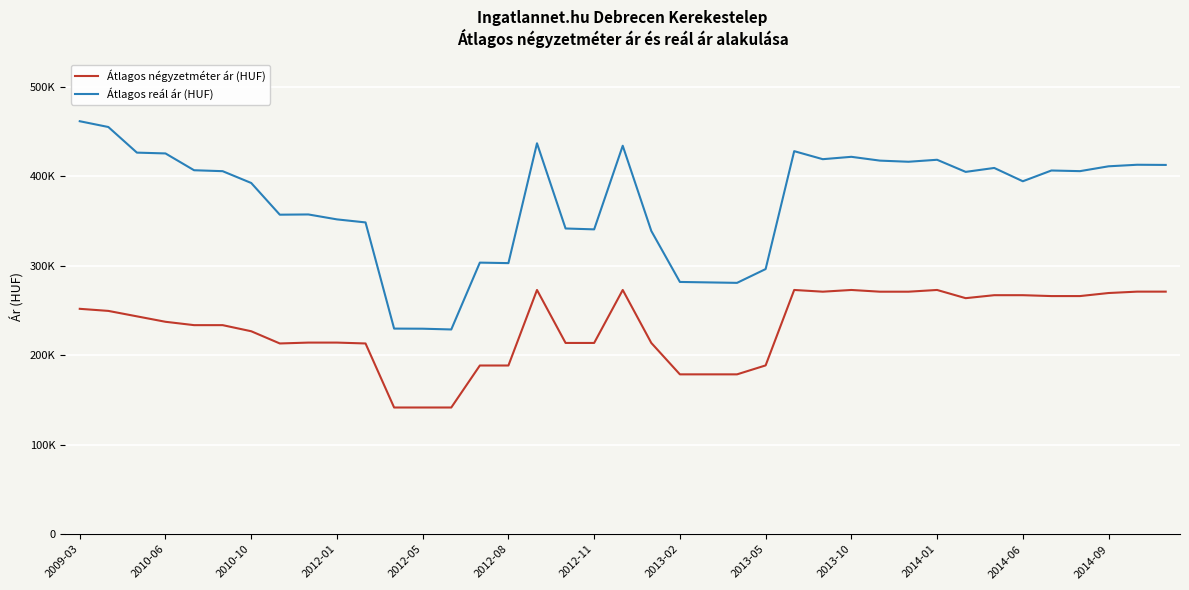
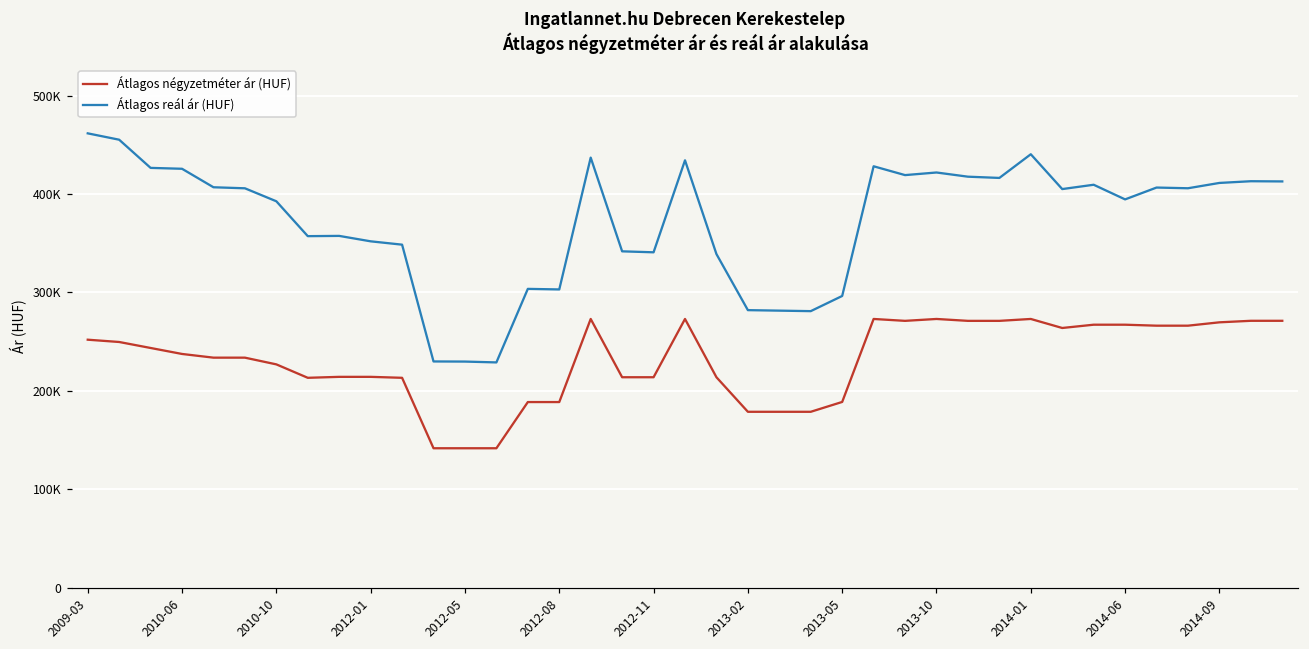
  {
    "Átlagos négyzetméter ár (HUF)": {
      "2009-03": 250000,
      "2010-06": 240000,
      "2010-10": 230000,
      "2012-01": 210000,
      "2012-05": 140000,
      "2012-08": 190000,
      "2012-11": 210000,
      "2013-02": 180000,
      "2013-05": 190000,
      "2013-10": 270000,
      "2014-01": 270000,
      "2014-06": 270000,
      "2014-09": 270000
    },
    "Átlagos reál ár (HUF)": {
      "2009-03": 460000,
      "2010-06": 430000,
      "2010-10": 390000,
      "2012-01": 350000,
      "2012-05": 230000,
      "2012-08": 300000,
      "2012-11": 340000,
      "2013-02": 280000,
      "2013-05": 300000,
      "2013-10": 420000,
-     "2014-01": 420000,
+     "2014-01": 440000,
      "2014-06": 390000,
      "2014-09": 410000
    }
  }
